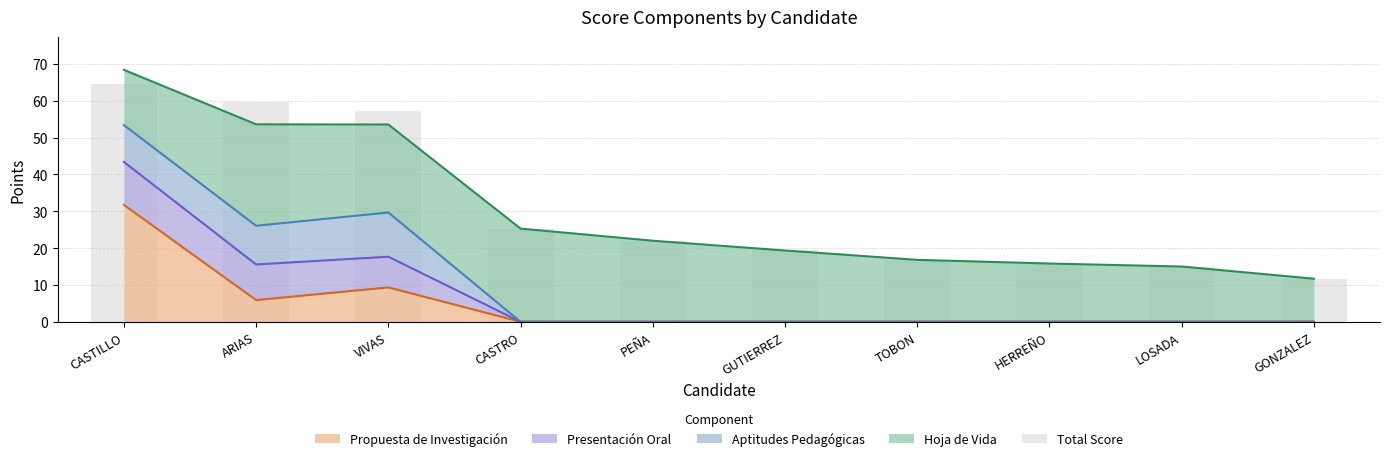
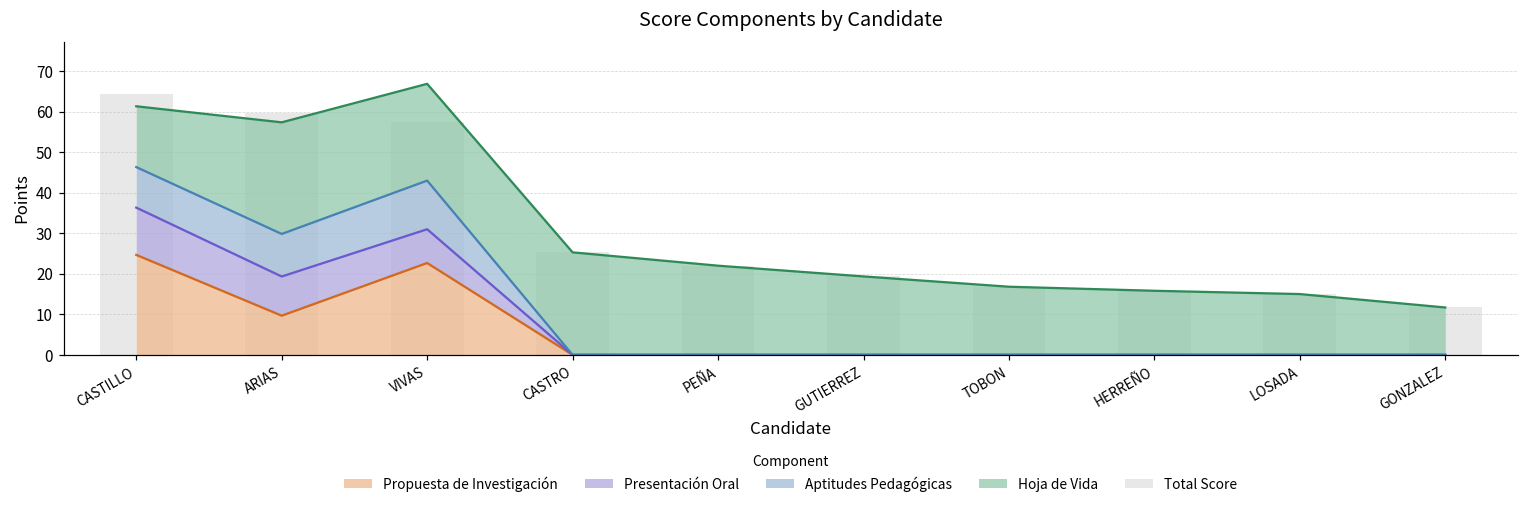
  {
    "Propuesta de Investigación": {
-     "CASTILLO": 32,
-     "ARIAS": 6,
-     "VIVAS": 9
+     "CASTILLO": 25,
+     "ARIAS": 10,
+     "VIVAS": 23
    }
  }
